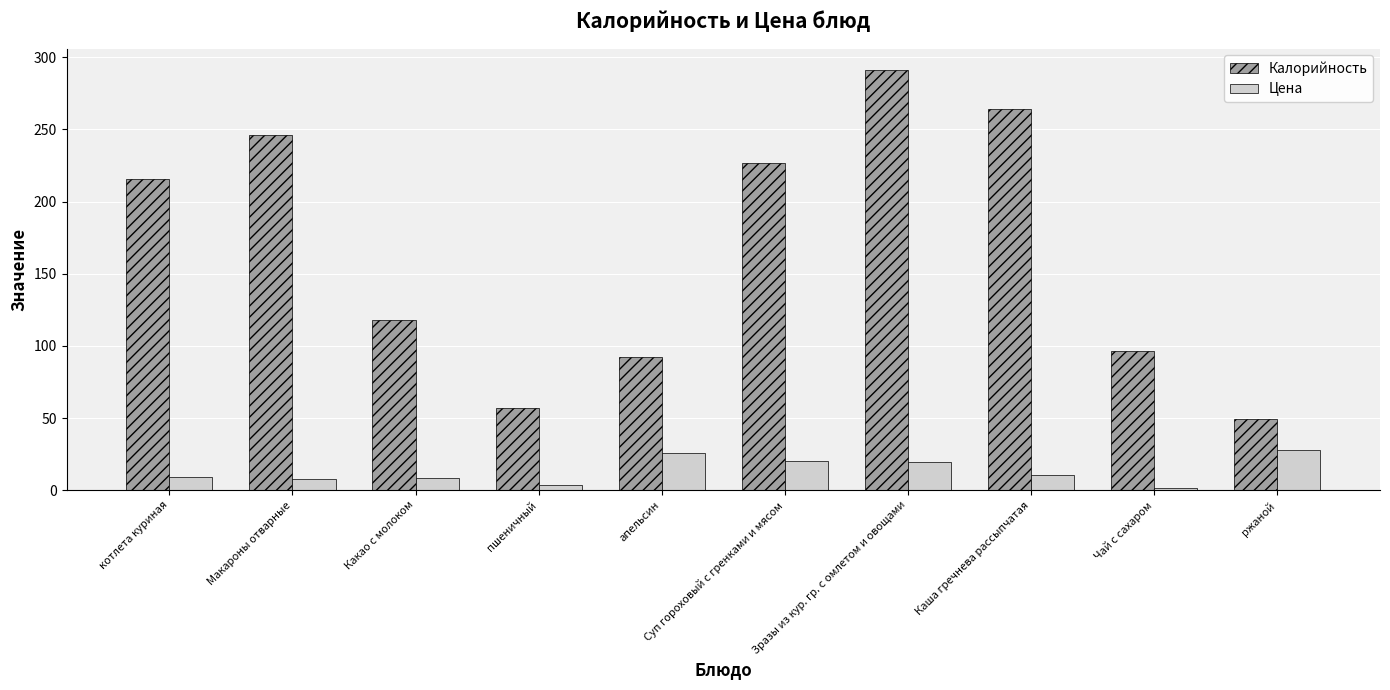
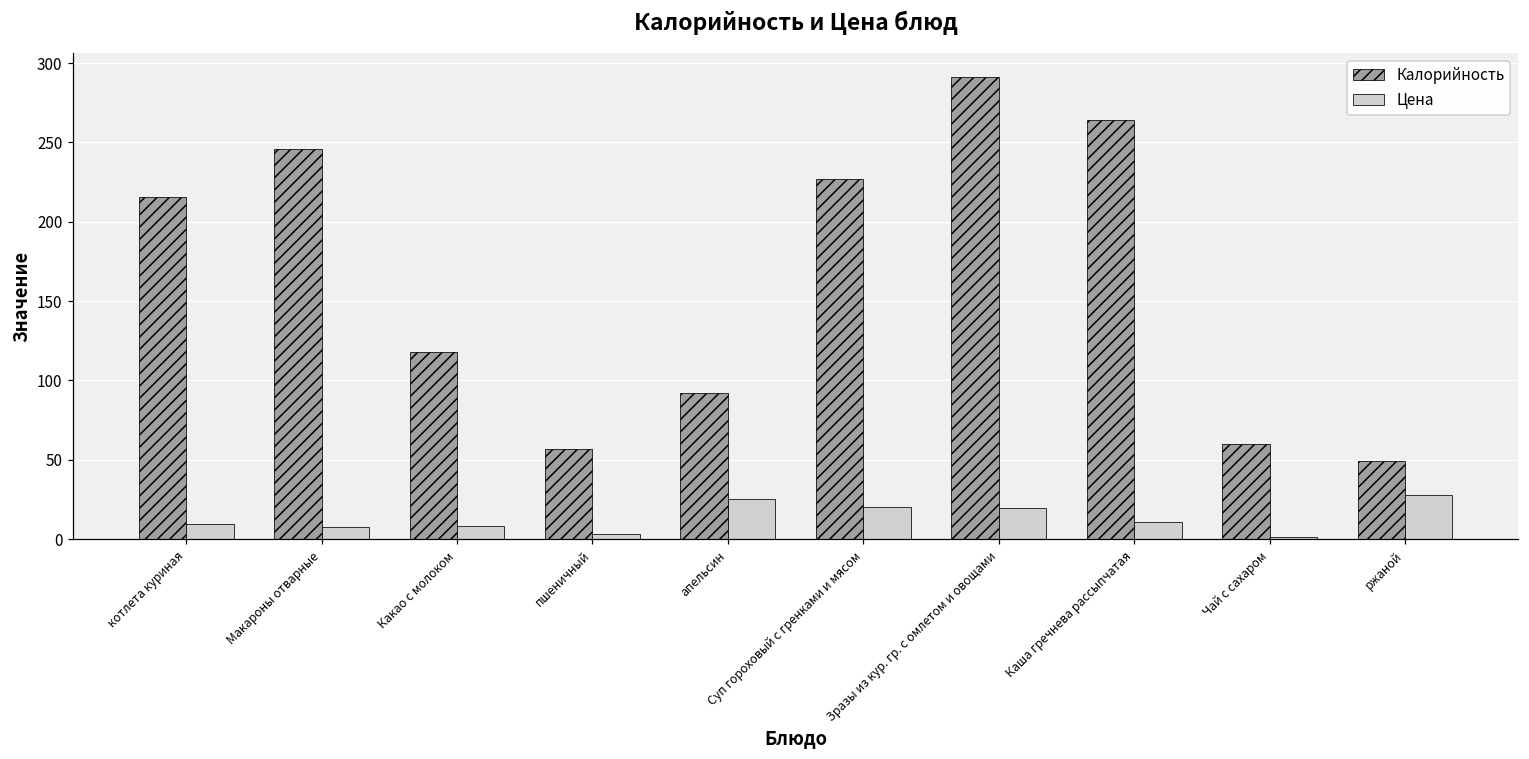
  {
    "Калорийность": {
      "котлета куриная": 215,
      "Макароны отварные": 246,
      "Какао с молоком": 118,
      "пшеничный": 57,
      "апельсин": 92,
      "Суп гороховый с гренками и мясом": 227,
      "Зразы из кур. гр. с омлетом и овощами": 292,
      "Каша гречнева рассыпчатая": 264,
-     "Чай с сахаром": 96,
+     "Чай с сахаром": 60,
      "ржаной": 50
    },
    "Цена": {
      "котлета куриная": 9,
      "Макароны отварные": 8,
      "Какао с молоком": 8,
      "пшеничный": 3,
      "апельсин": 26,
      "Суп гороховый с гренками и мясом": 20,
      "Зразы из кур. гр. с омлетом и овощами": 20,
      "Каша гречнева рассыпчатая": 11,
      "ржаной": 28
    }
  }
